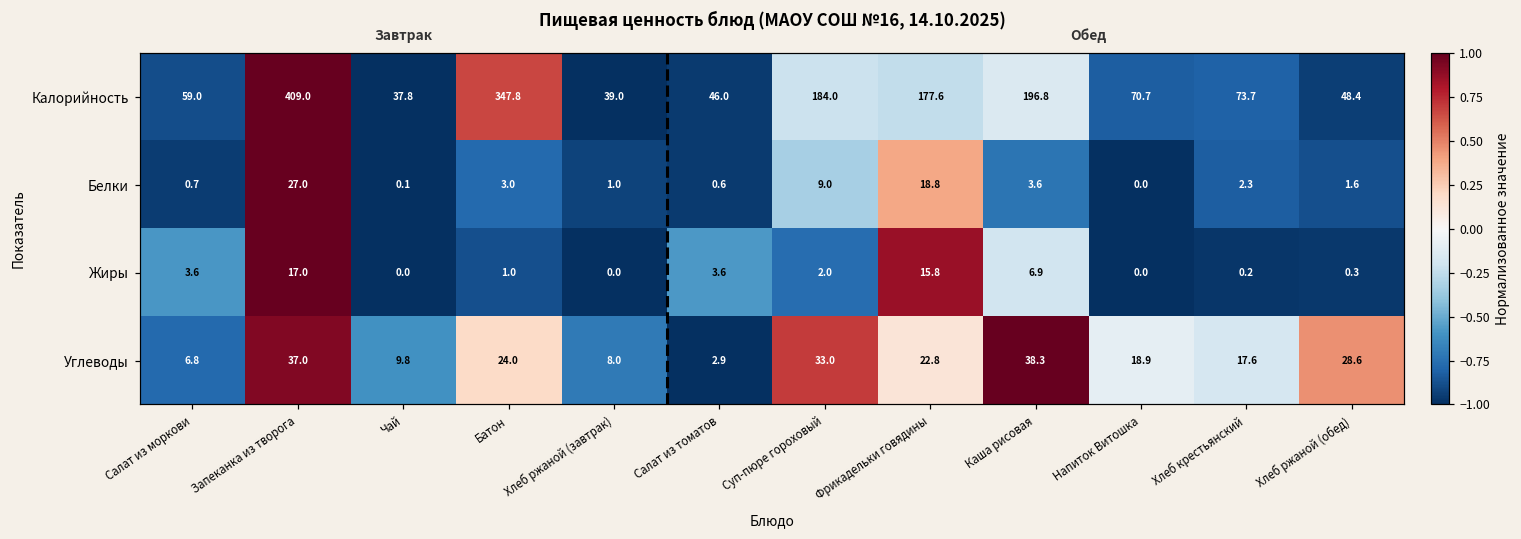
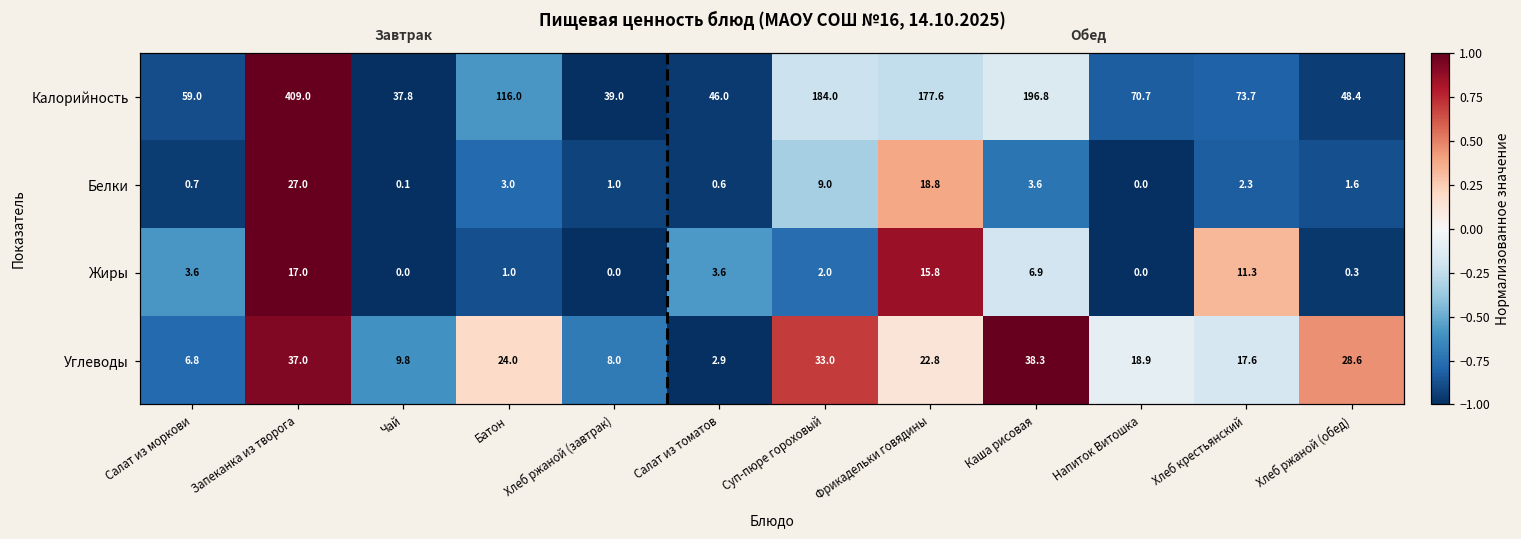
  {
    "Калорийность": {
      "Салат из моркови": 59.0,
      "Запеканка из творога": 409.0,
      "Чай": 37.8,
-     "Батон": 347.8,
+     "Батон": 116.0,
      "Хлеб ржаной (завтрак)": 39.0,
      "Салат из томатов": 46.0,
      "Суп-пюре гороховый": 184.0,
      "Фрикадельки говядины": 177.6,
      "Каша рисовая": 196.8,
      "Напиток Витошка": 70.7,
      "Хлеб крестьянский": 73.7,
      "Хлеб ржаной (обед)": 48.4
    },
    "Белки": {
      "Салат из моркови": 0.7,
      "Запеканка из творога": 27.0,
      "Чай": 0.1,
      "Батон": 3.0,
      "Хлеб ржаной (завтрак)": 1.0,
      "Салат из томатов": 0.6,
      "Суп-пюре гороховый": 9.0,
      "Фрикадельки говядины": 18.8,
      "Каша рисовая": 3.6,
      "Напиток Витошка": 0.0,
      "Хлеб крестьянский": 2.3,
      "Хлеб ржаной (обед)": 1.6
    },
    "Жиры": {
      "Салат из моркови": 3.6,
      "Запеканка из творога": 17.0,
      "Чай": 0.0,
      "Батон": 1.0,
      "Хлеб ржаной (завтрак)": 0.0,
      "Салат из томатов": 3.6,
      "Суп-пюре гороховый": 2.0,
      "Фрикадельки говядины": 15.8,
      "Каша рисовая": 6.9,
      "Напиток Витошка": 0.0,
-     "Хлеб крестьянский": 0.2,
+     "Хлеб крестьянский": 11.3,
      "Хлеб ржаной (обед)": 0.3
    },
    "Углеводы": {
      "Салат из моркови": 6.8,
      "Запеканка из творога": 37.0,
      "Чай": 9.8,
      "Батон": 24.0,
      "Хлеб ржаной (завтрак)": 8.0,
      "Салат из томатов": 2.9,
      "Суп-пюре гороховый": 33.0,
      "Фрикадельки говядины": 22.8,
      "Каша рисовая": 38.3,
      "Напиток Витошка": 18.9,
      "Хлеб крестьянский": 17.6,
      "Хлеб ржаной (обед)": 28.6
    }
  }
